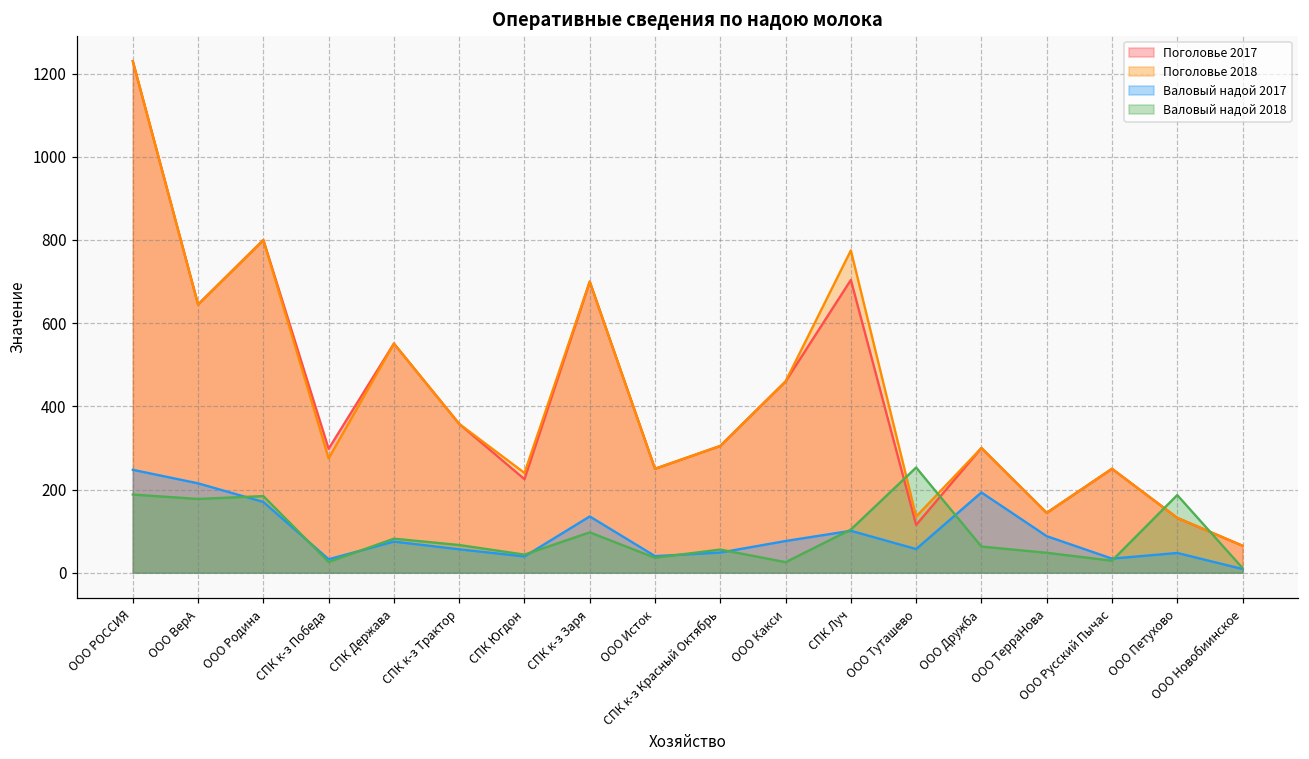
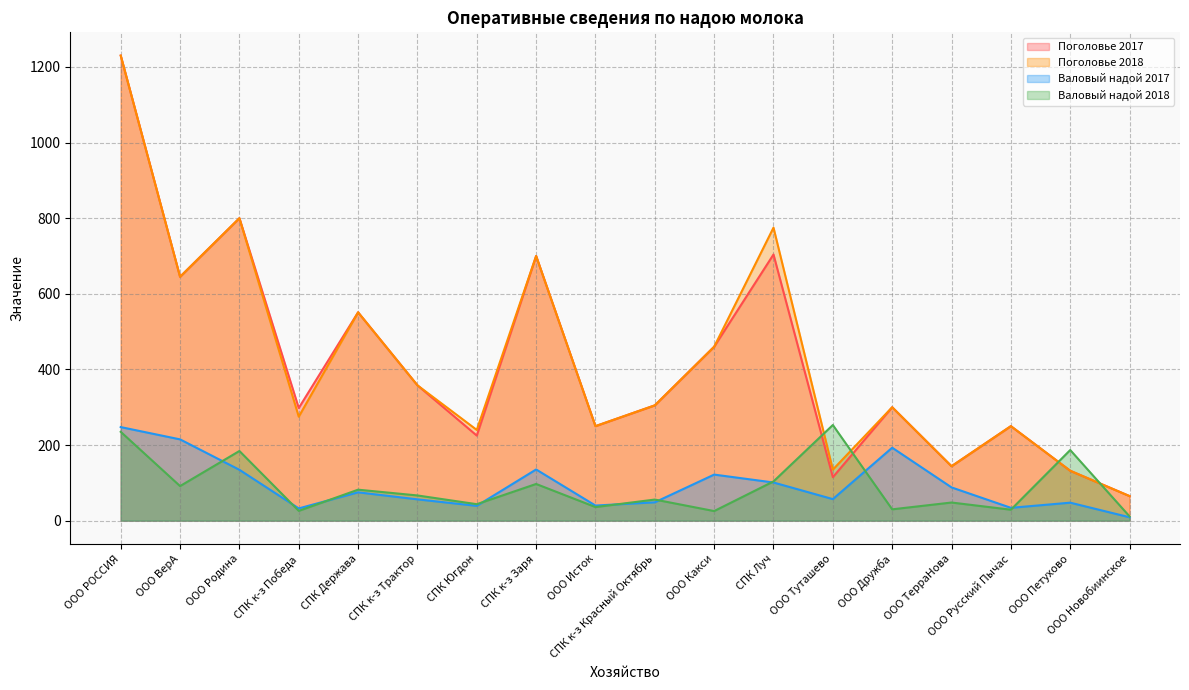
  {
    "Валовый надой 2017": {
      "ООО РОССИЯ": 250,
      "ООО ВерА": 220,
-     "ООО Родина": 170,
+     "ООО Родина": 130,
      "СПК Держава": 70,
      "СПК к-з Трактор": 60,
      "СПК к-з Заря": 140,
      "СПК к-з Красный Октябрь": 50,
-     "ООО Какси": 80,
+     "ООО Какси": 120,
      "ООО Туташево": 60,
      "ООО Дружба": 190,
      "ООО ТерраНова": 90,
      "ООО Петухово": 50
    },
    "Валовый надой 2018": {
-     "ООО РОССИЯ": 190,
-     "ООО ВерА": 180,
+     "ООО РОССИЯ": 240,
+     "ООО ВерА": 90,
      "ООО Родина": 180,
      "СПК Держава": 80,
      "СПК к-з Трактор": 70,
      "СПК к-з Заря": 100,
      "СПК к-з Красный Октябрь": 60,
      "ООО Какси": 30,
      "ООО Туташево": 250,
-     "ООО Дружба": 60,
+     "ООО Дружба": 30,
      "ООО ТерраНова": 50,
      "ООО Петухово": 190
    }
  }
